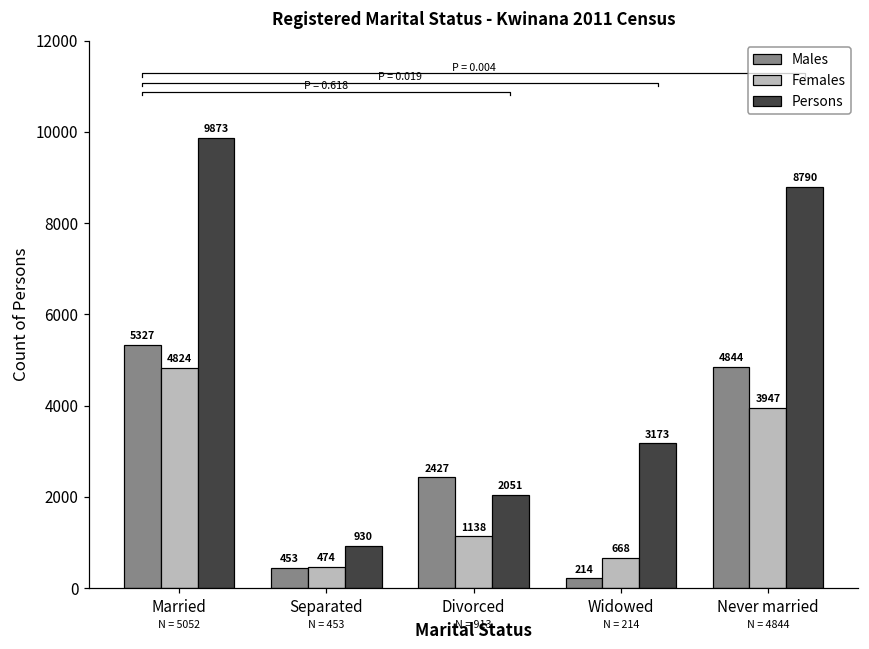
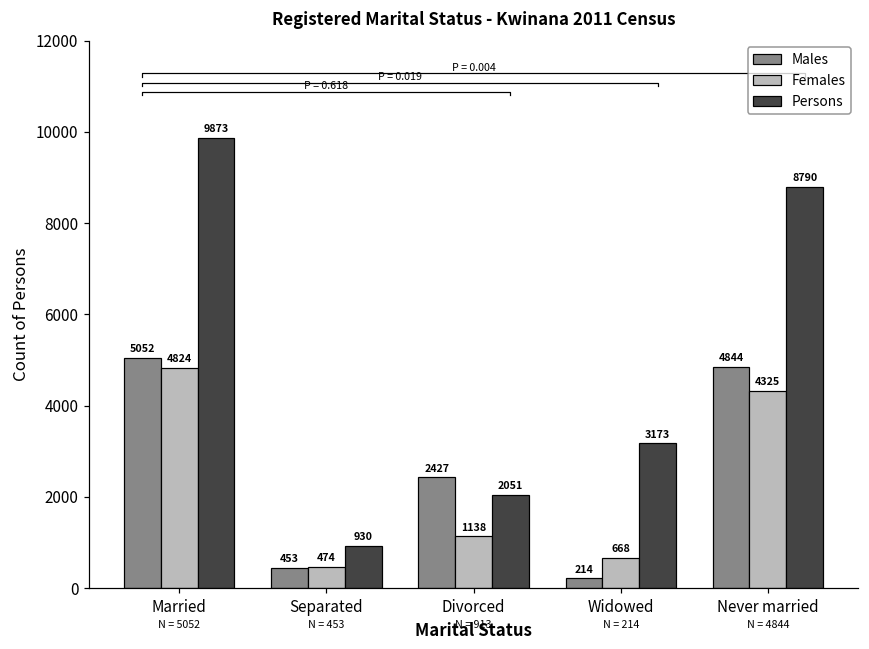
  {
    "Males": {
-     "Married": 5327,
+     "Married": 5052,
      "Separated": 453,
      "Divorced": 2427,
      "Widowed": 214,
      "Never married": 4844
    },
    "Females": {
      "Married": 4824,
      "Separated": 474,
      "Divorced": 1138,
      "Widowed": 668,
-     "Never married": 3947
+     "Never married": 4325
    },
    "Persons": {
      "Married": 9873,
      "Separated": 930,
      "Divorced": 2051,
      "Widowed": 3173,
      "Never married": 8790
    }
  }
